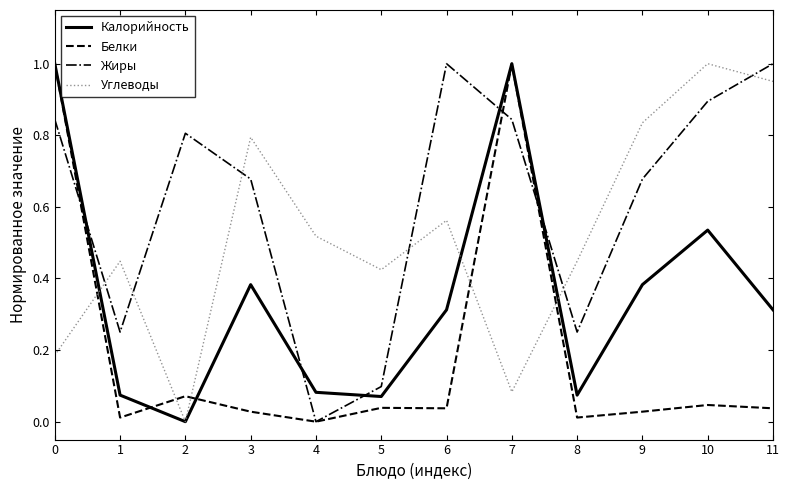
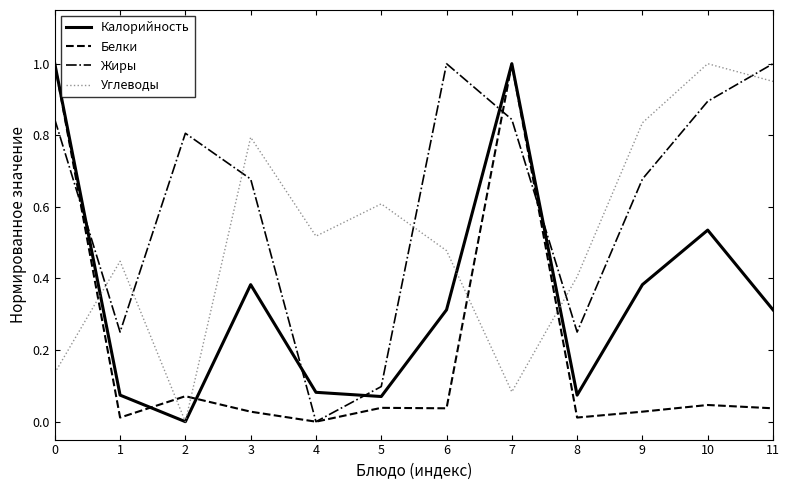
  {
    "Углеводы": {
-     "0": 0.19,
+     "0": 0.14,
      "1": 0.45,
      "3": 0.79,
      "4": 0.52,
-     "5": 0.42,
-     "6": 0.56,
+     "5": 0.61,
+     "6": 0.48,
      "7": 0.08,
-     "8": 0.45,
+     "8": 0.41,
      "9": 0.83,
      "10": 1.00,
      "11": 0.95
    }
  }
